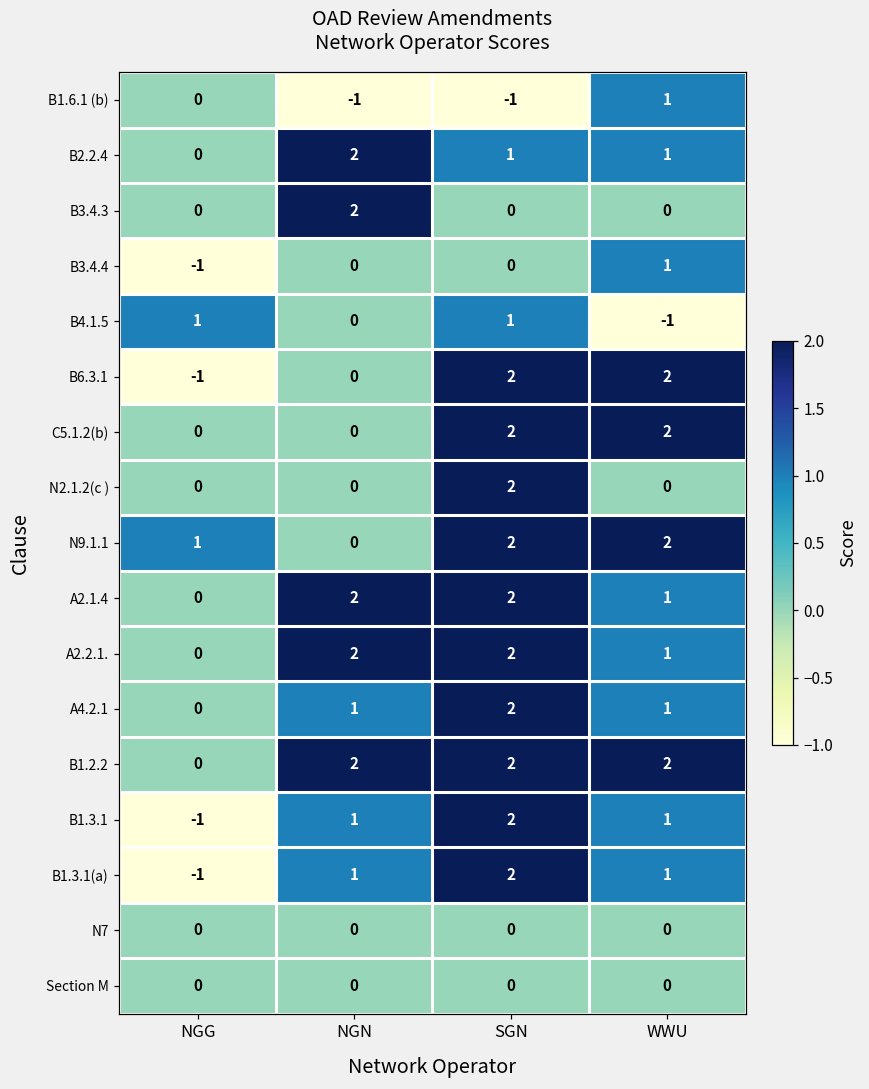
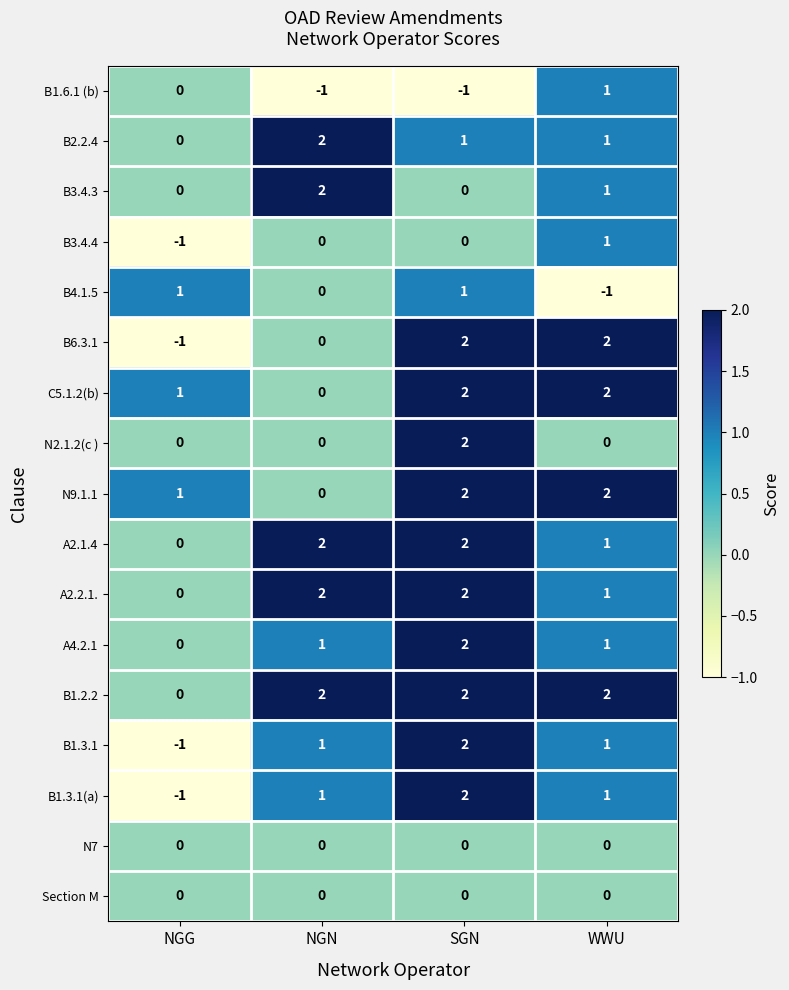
  {
    "B1.6.1 (b)": {
      "NGG": 0,
      "NGN": -1,
      "SGN": -1,
      "WWU": 1
    },
    "B2.2.4": {
      "NGG": 0,
      "NGN": 2,
      "SGN": 1,
      "WWU": 1
    },
    "B3.4.3": {
      "NGG": 0,
      "NGN": 2,
      "SGN": 0,
-     "WWU": 0
+     "WWU": 1
    },
    "B3.4.4": {
      "NGG": -1,
      "NGN": 0,
      "SGN": 0,
      "WWU": 1
    },
    "B4.1.5": {
      "NGG": 1,
      "NGN": 0,
      "SGN": 1,
      "WWU": -1
    },
    "B6.3.1": {
      "NGG": -1,
      "NGN": 0,
      "SGN": 2,
      "WWU": 2
    },
    "C5.1.2(b)": {
-     "NGG": 0,
+     "NGG": 1,
      "NGN": 0,
      "SGN": 2,
      "WWU": 2
    },
    "N2.1.2(c )": {
      "NGG": 0,
      "NGN": 0,
      "SGN": 2,
      "WWU": 0
    },
    "N9.1.1": {
      "NGG": 1,
      "NGN": 0,
      "SGN": 2,
      "WWU": 2
    },
    "A2.1.4": {
      "NGG": 0,
      "NGN": 2,
      "SGN": 2,
      "WWU": 1
    },
    "A2.2.1.": {
      "NGG": 0,
      "NGN": 2,
      "SGN": 2,
      "WWU": 1
    },
    "A4.2.1": {
      "NGG": 0,
      "NGN": 1,
      "SGN": 2,
      "WWU": 1
    },
    "B1.2.2": {
      "NGG": 0,
      "NGN": 2,
      "SGN": 2,
      "WWU": 2
    },
    "B1.3.1": {
      "NGG": -1,
      "NGN": 1,
      "SGN": 2,
      "WWU": 1
    },
    "B1.3.1(a)": {
      "NGG": -1,
      "NGN": 1,
      "SGN": 2,
      "WWU": 1
    },
    "N7": {
      "NGG": 0,
      "NGN": 0,
      "SGN": 0,
      "WWU": 0
    },
    "Section M": {
      "NGG": 0,
      "NGN": 0,
      "SGN": 0,
      "WWU": 0
    }
  }
